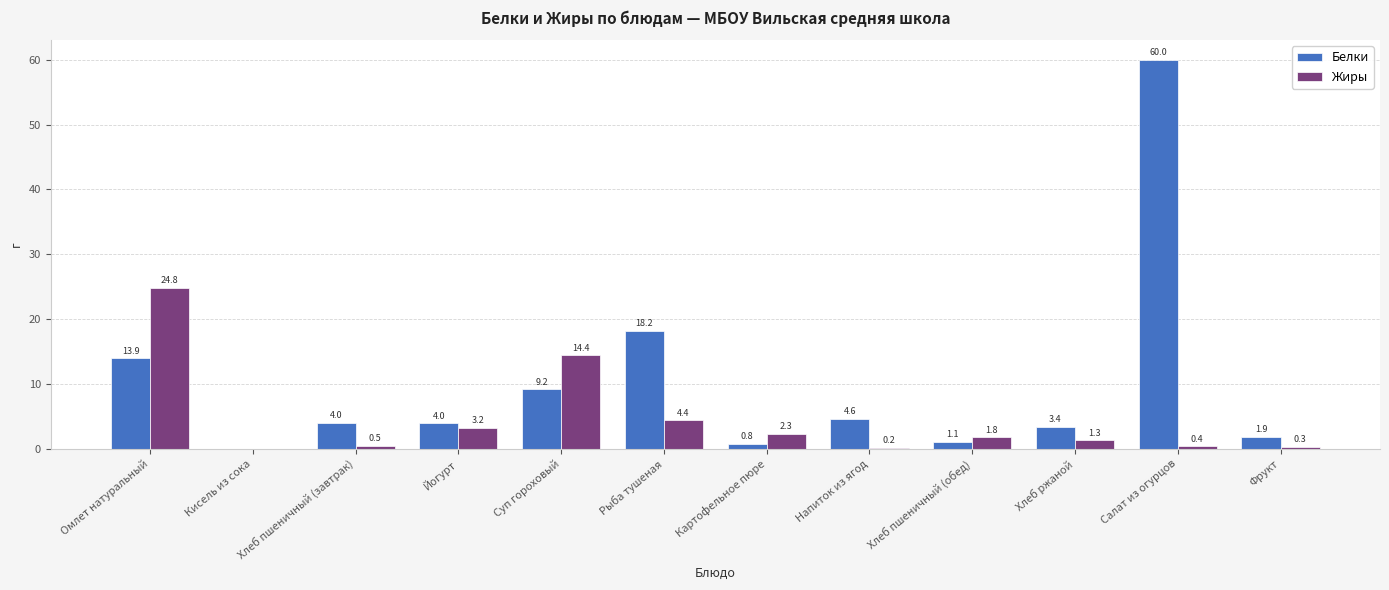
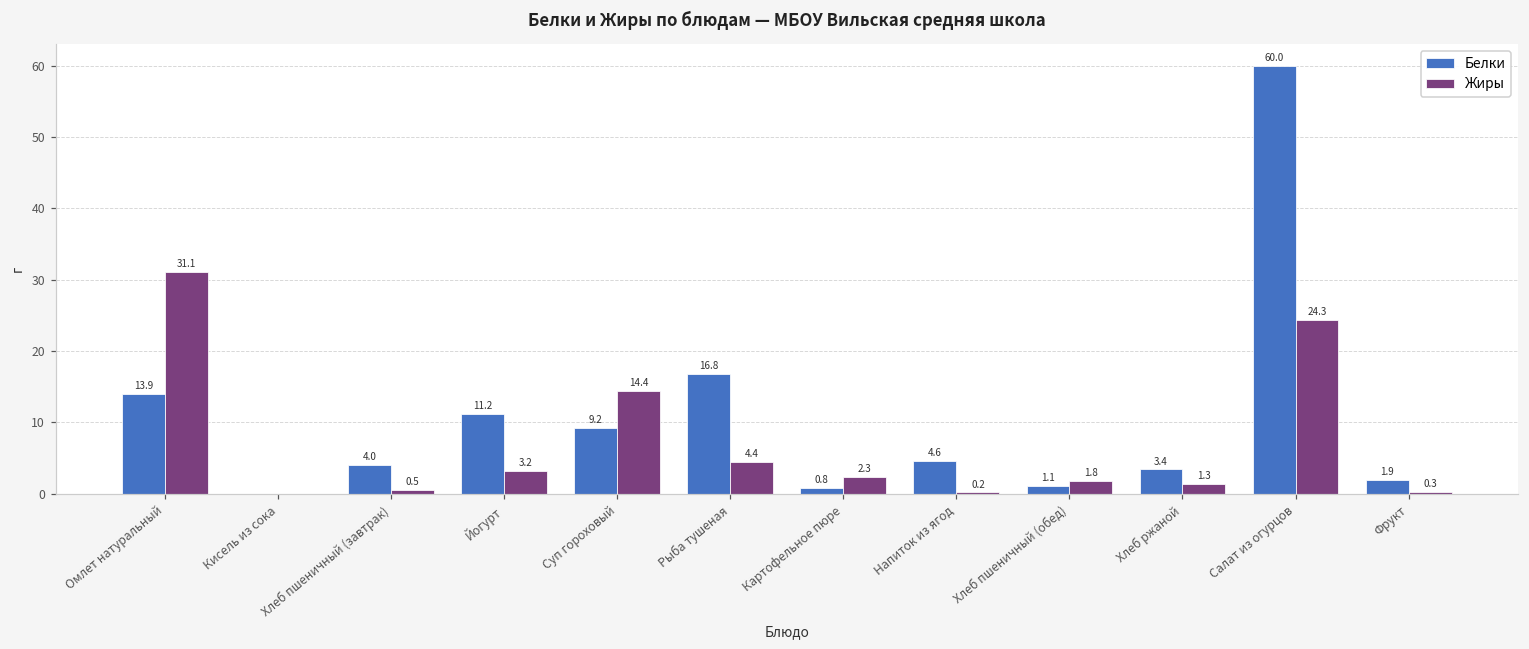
  {
    "Белки": {
      "Омлет натуральный": 13.9,
      "Хлеб пшеничный (завтрак)": 4.0,
-     "Йогурт": 4.0,
+     "Йогурт": 11.2,
      "Суп гороховый": 9.2,
-     "Рыба тушеная": 18.2,
+     "Рыба тушеная": 16.8,
      "Картофельное пюре": 0.8,
      "Напиток из ягод": 4.6,
      "Хлеб пшеничный (обед)": 1.1,
      "Хлеб ржаной": 3.4,
      "Салат из огурцов": 60.0,
      "Фрукт": 1.9
    },
    "Жиры": {
-     "Омлет натуральный": 24.8,
+     "Омлет натуральный": 31.1,
      "Хлеб пшеничный (завтрак)": 0.5,
      "Йогурт": 3.2,
      "Суп гороховый": 14.4,
      "Рыба тушеная": 4.4,
      "Картофельное пюре": 2.3,
      "Напиток из ягод": 0.2,
      "Хлеб пшеничный (обед)": 1.8,
      "Хлеб ржаной": 1.3,
-     "Салат из огурцов": 0.4,
+     "Салат из огурцов": 24.3,
      "Фрукт": 0.3
    }
  }
